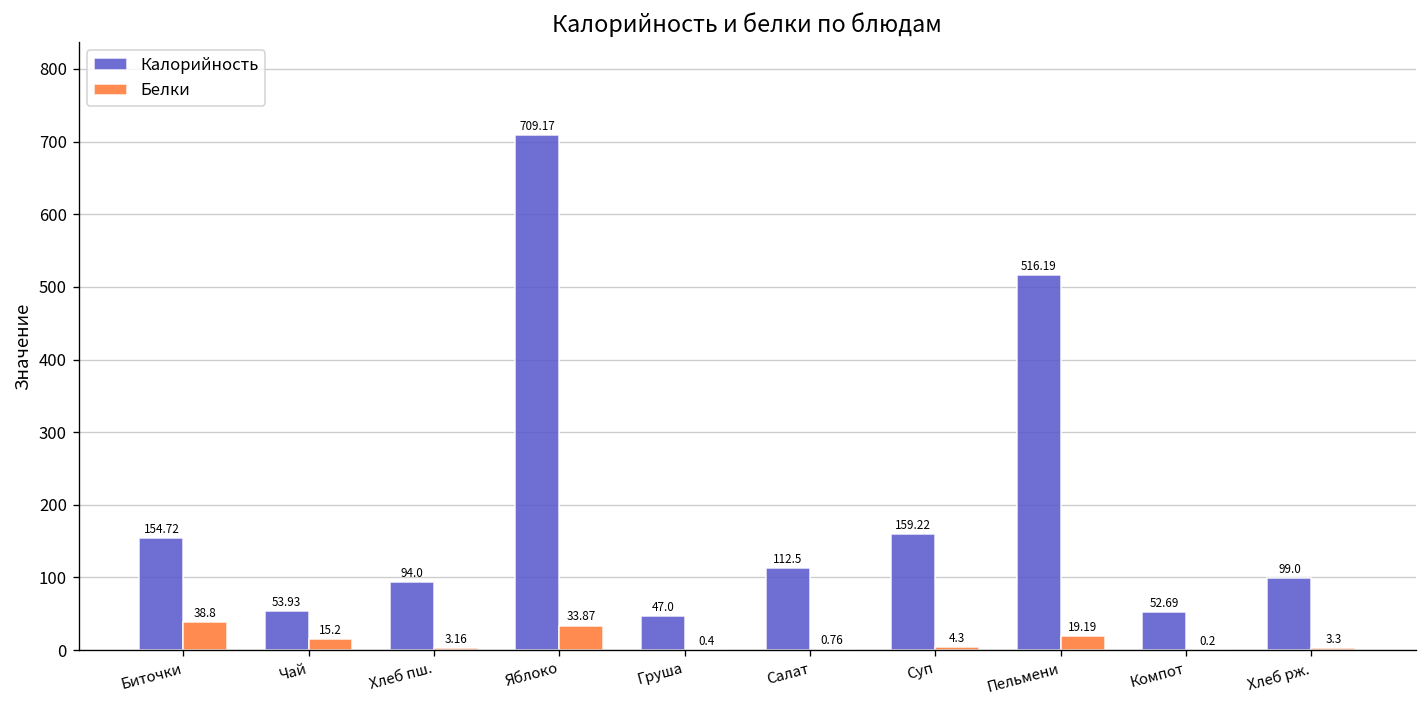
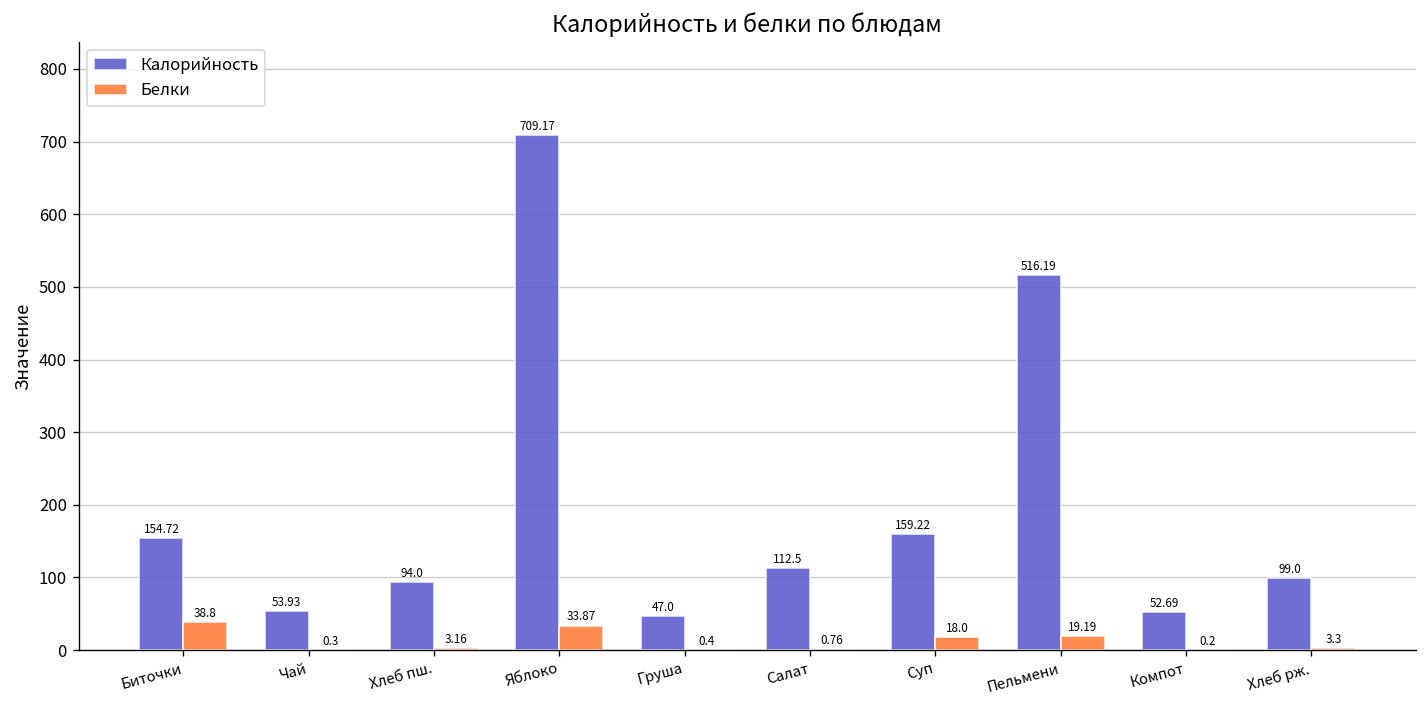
  {
    "Калорийность": {
      "Биточки": 154.72,
      "Чай": 53.93,
      "Хлеб пш.": 94.0,
      "Яблоко": 709.17,
      "Груша": 47.0,
      "Салат": 112.5,
      "Суп": 159.22,
      "Пельмени": 516.19,
      "Компот": 52.69,
      "Хлеб рж.": 99.0
    },
    "Белки": {
      "Биточки": 38.8,
-     "Чай": 15.2,
+     "Чай": 0.3,
      "Хлеб пш.": 3.16,
      "Яблоко": 33.87,
      "Груша": 0.4,
      "Салат": 0.76,
-     "Суп": 4.3,
+     "Суп": 18.0,
      "Пельмени": 19.19,
      "Компот": 0.2,
      "Хлеб рж.": 3.3
    }
  }
